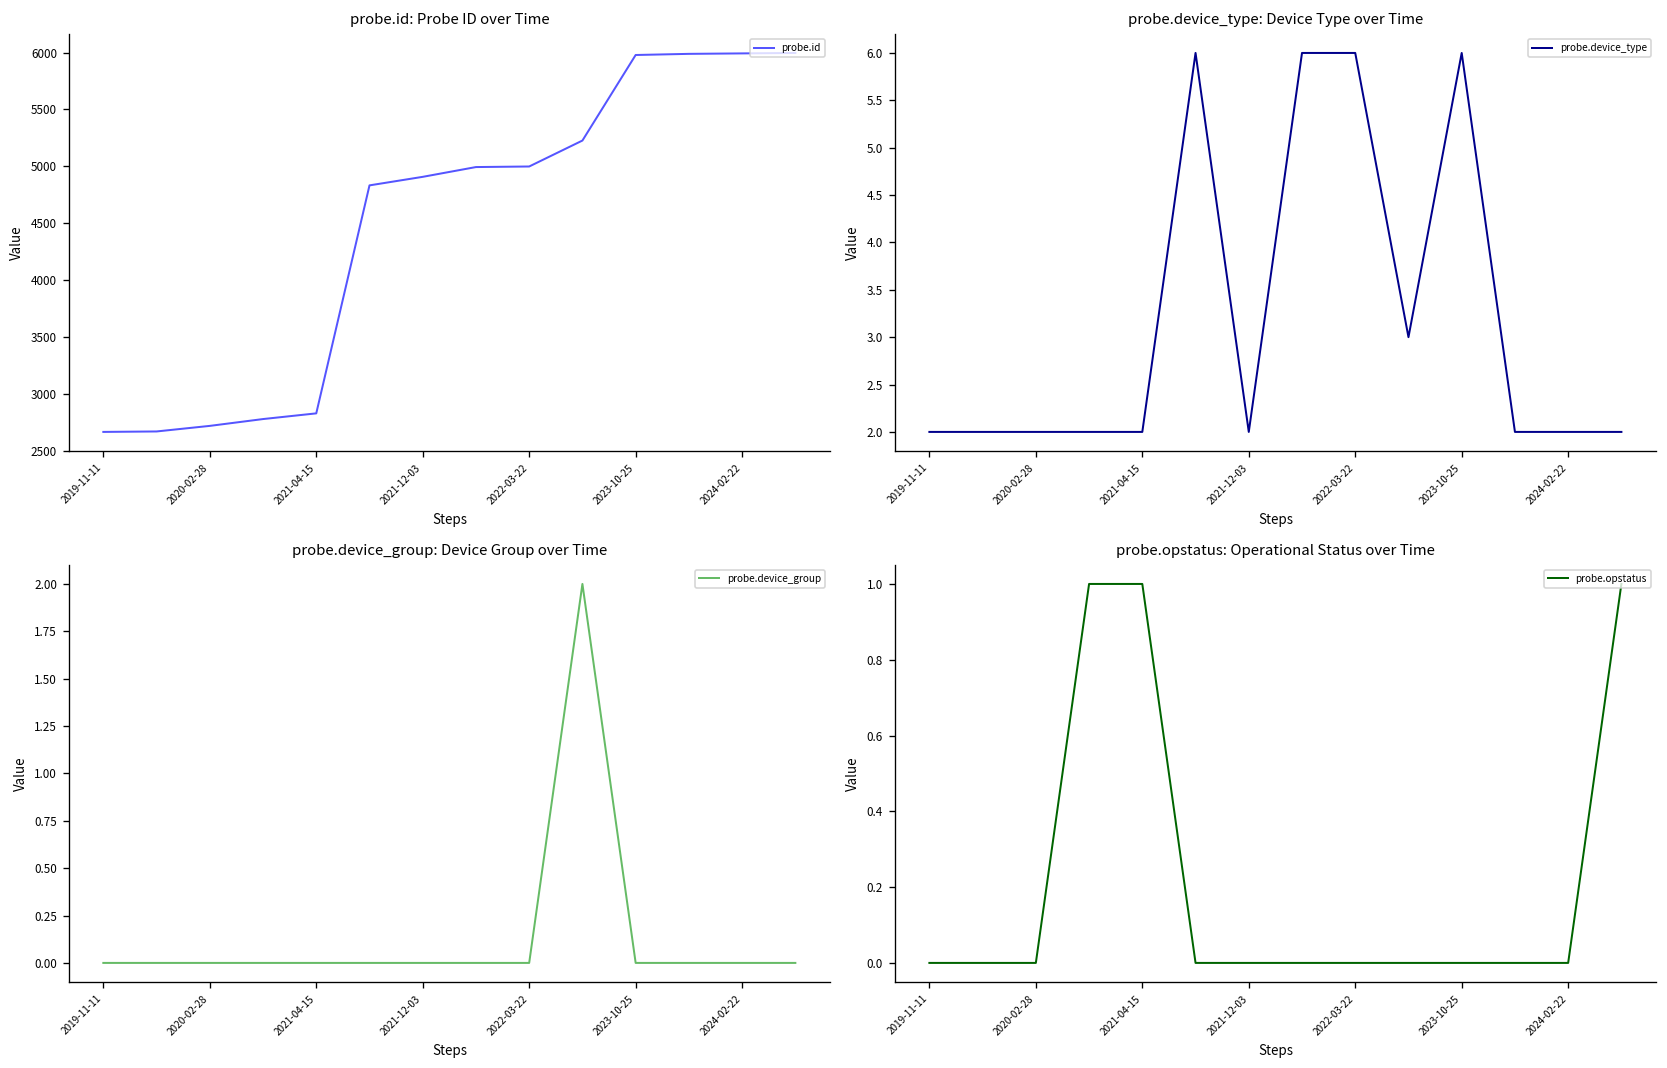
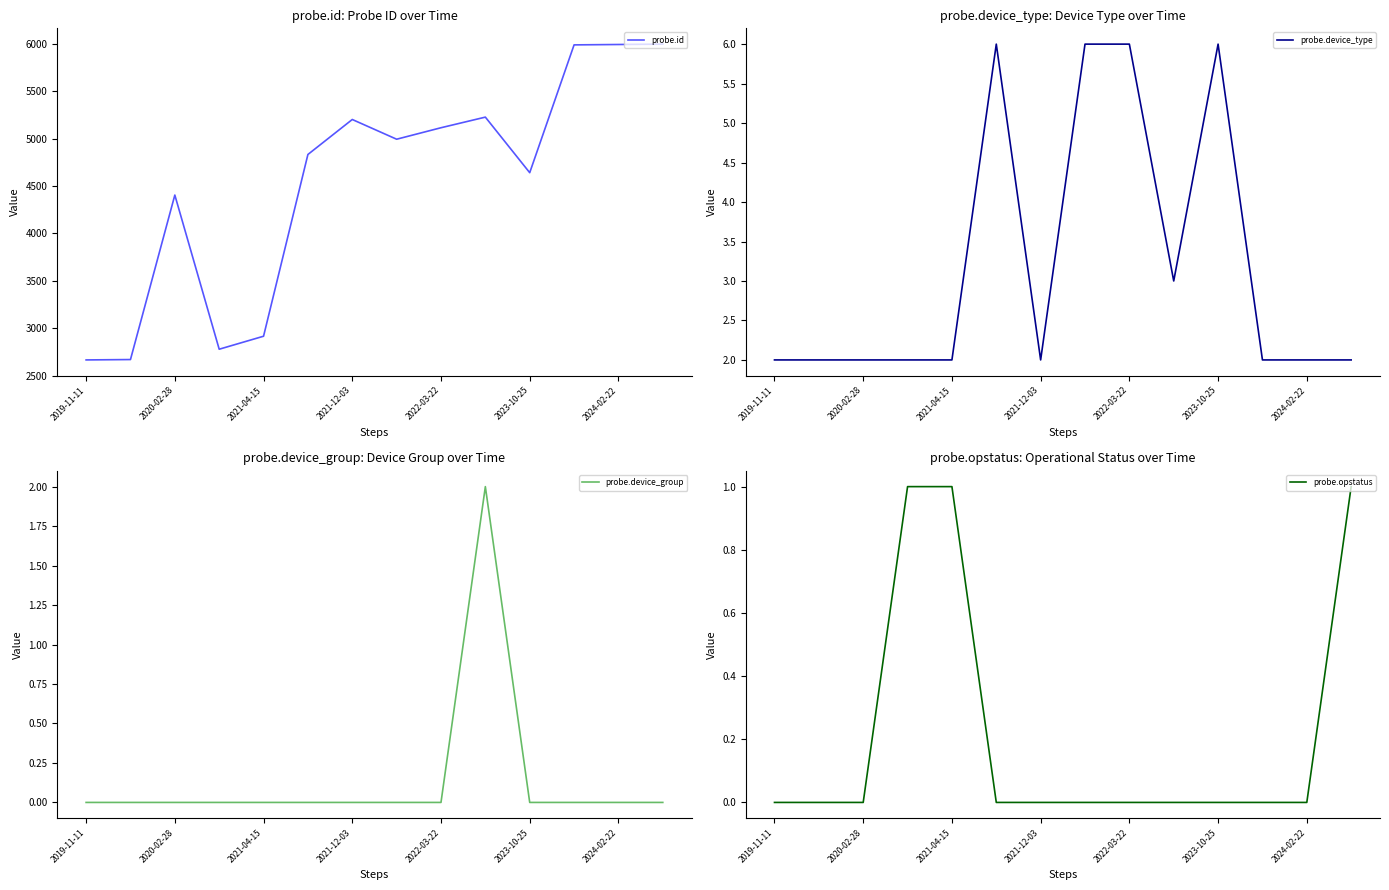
  {
    "probe.id: Probe ID over Time": {
      "2019-11-11": 2700,
-     "2020-02-28": 2700,
-     "2021-04-15": 2800,
-     "2021-12-03": 4900,
-     "2022-03-22": 5000,
-     "2023-10-25": 6000,
+     "2020-02-28": 4400,
+     "2021-04-15": 2900,
+     "2021-12-03": 5200,
+     "2022-03-22": 5100,
+     "2023-10-25": 4600,
      "2024-02-22": 6000
    },
    "probe.device_type: Device Type over Time": {
      "2019-11-11": 2.0,
      "2020-02-28": 2.0,
      "2021-04-15": 2.0,
      "2021-12-03": 2.0,
      "2022-03-22": 6.0,
      "2023-10-25": 6.0,
      "2024-02-22": 2.0
    },
    "probe.device_group: Device Group over Time": {
      "2019-11-11": 0.00,
      "2020-02-28": 0.00,
      "2021-04-15": 0.00,
      "2021-12-03": 0.00,
      "2022-03-22": 0.00,
      "2023-10-25": 0.00,
      "2024-02-22": 0.00
    },
    "probe.opstatus: Operational Status over Time": {
      "2019-11-11": 0.00,
      "2020-02-28": 0.00,
      "2021-04-15": 1.00,
      "2021-12-03": 0.00,
      "2022-03-22": 0.00,
      "2023-10-25": 0.00,
      "2024-02-22": 0.00
    }
  }
